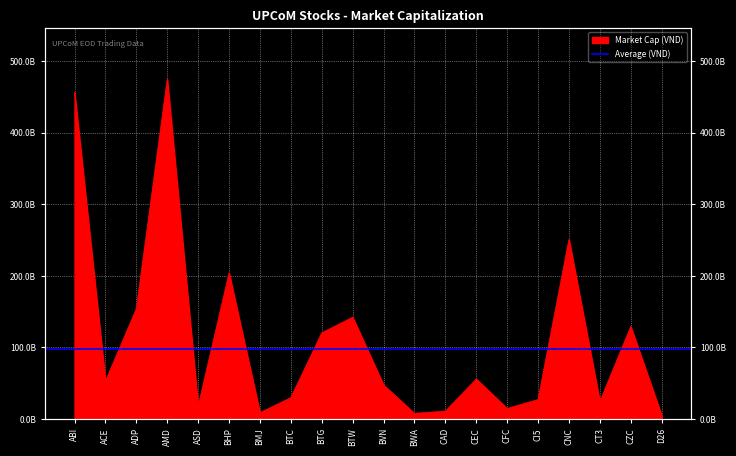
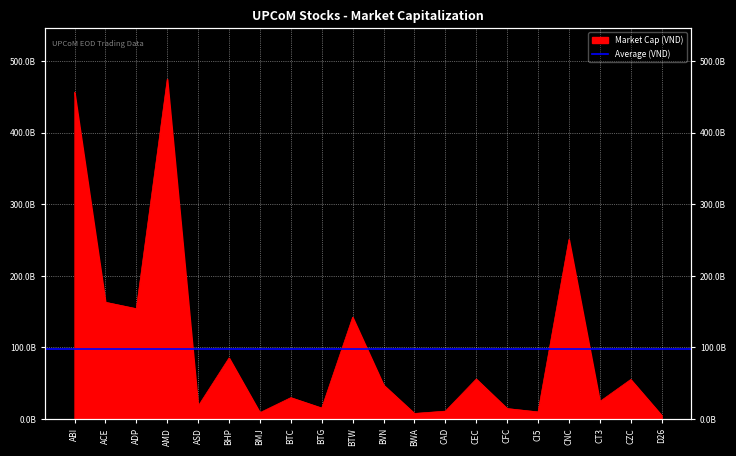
  {
    "ABI": 460000000000,
-   "ACE": 50000000000,
+   "ACE": 160000000000,
    "ADP": 150000000000,
    "AMD": 480000000000,
    "ASD": 20000000000,
-   "BHP": 200000000000,
+   "BHP": 90000000000,
    "BMJ": 10000000000,
    "BTC": 30000000000,
-   "BTG": 120000000000,
+   "BTG": 20000000000,
    "BTW": 140000000000,
    "BVN": 50000000000,
    "BWA": 10000000000,
    "CAD": 10000000000,
    "CEC": 60000000000,
    "CFC": 10000000000,
-   "CI5": 30000000000,
+   "CI5": 10000000000,
    "CNC": 250000000000,
    "CT3": 20000000000,
-   "CZC": 130000000000,
+   "CZC": 60000000000,
    "D26": 10000000000
  }
